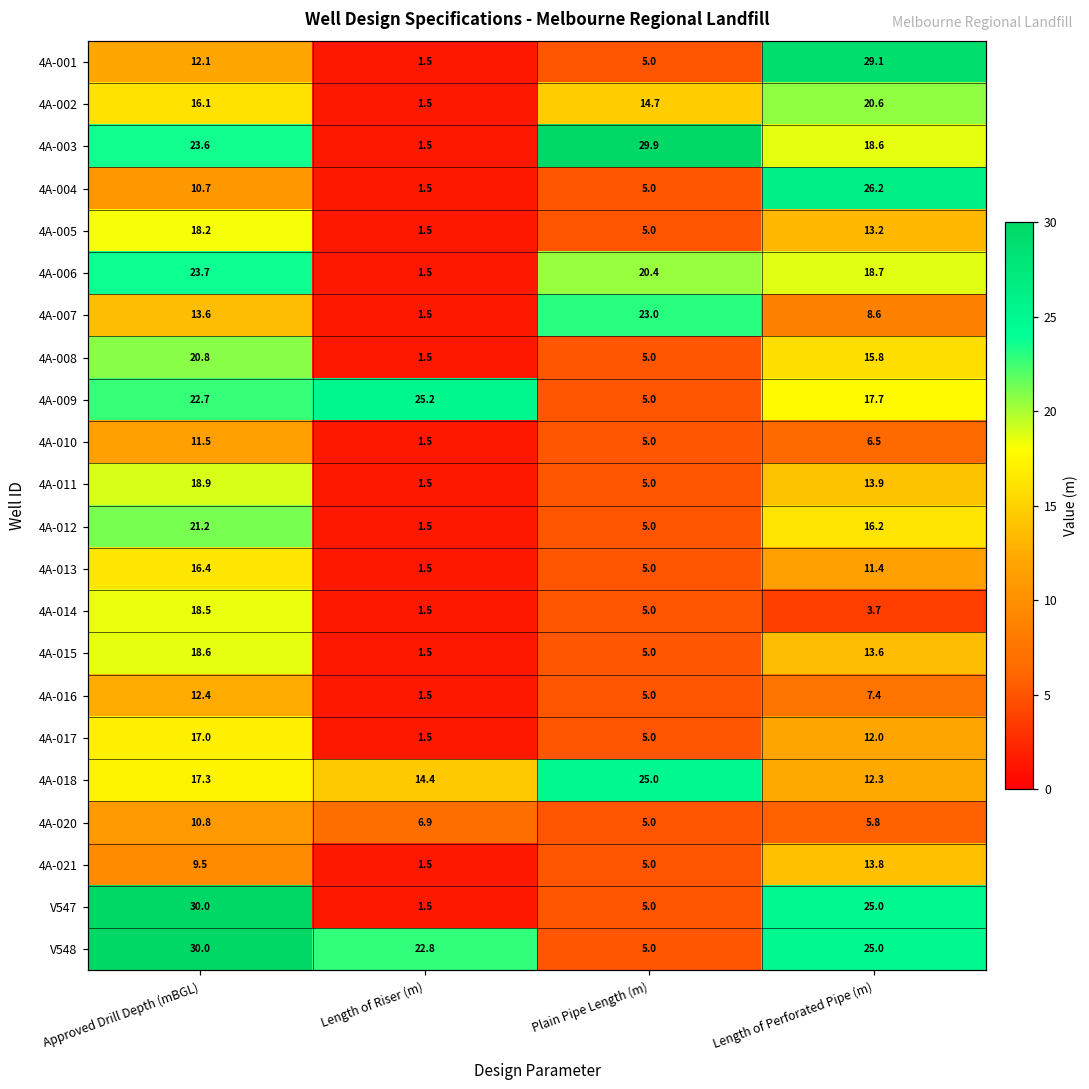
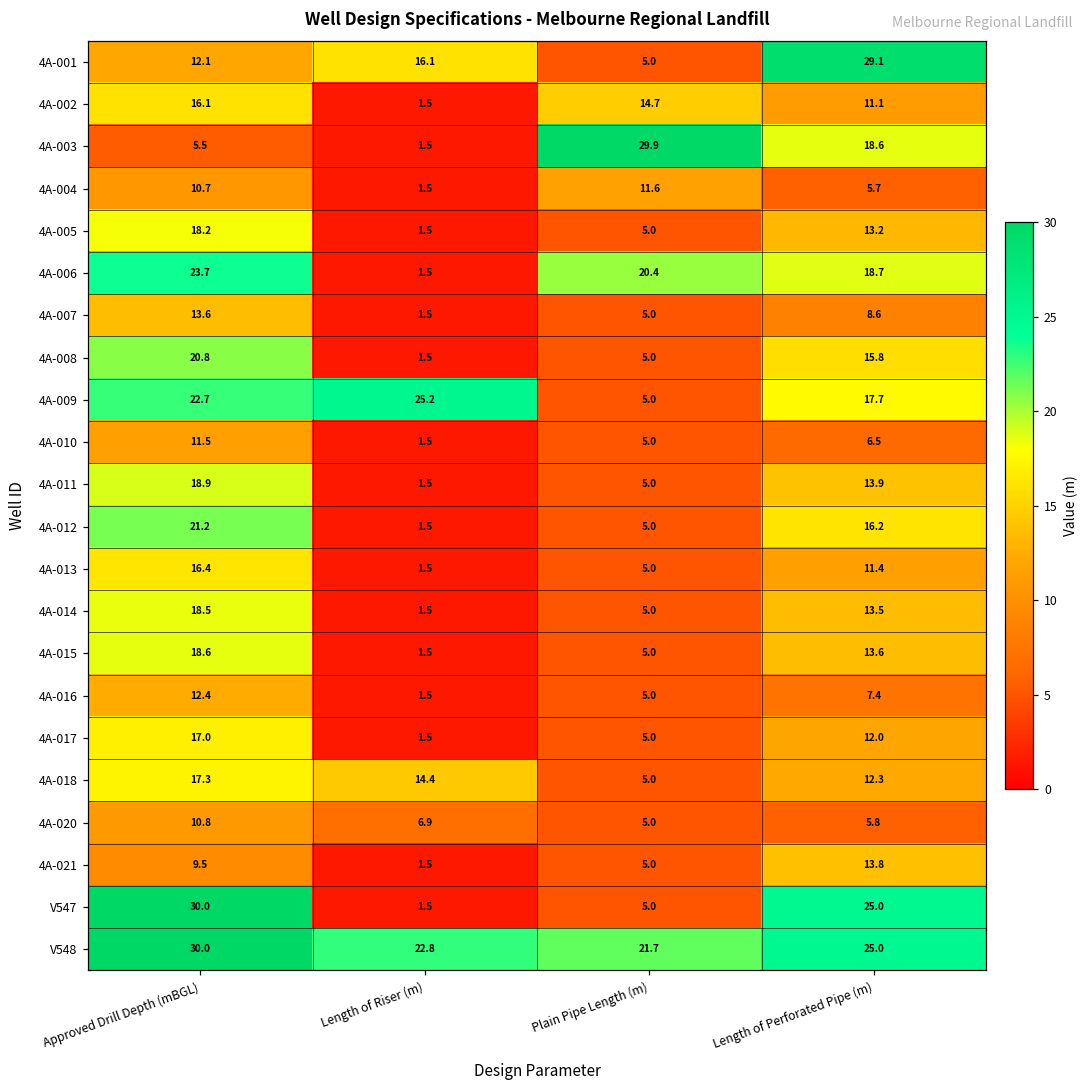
  {
    "4A-001": {
      "Approved Drill Depth (mBGL)": 12.1,
-     "Length of Riser (m)": 1.5,
+     "Length of Riser (m)": 16.1,
      "Plain Pipe Length (m)": 5.0,
      "Length of Perforated Pipe (m)": 29.1
    },
    "4A-002": {
      "Approved Drill Depth (mBGL)": 16.1,
      "Length of Riser (m)": 1.5,
      "Plain Pipe Length (m)": 14.7,
-     "Length of Perforated Pipe (m)": 20.6
+     "Length of Perforated Pipe (m)": 11.1
    },
    "4A-003": {
-     "Approved Drill Depth (mBGL)": 23.6,
+     "Approved Drill Depth (mBGL)": 5.5,
      "Length of Riser (m)": 1.5,
      "Plain Pipe Length (m)": 29.9,
      "Length of Perforated Pipe (m)": 18.6
    },
    "4A-004": {
      "Approved Drill Depth (mBGL)": 10.7,
      "Length of Riser (m)": 1.5,
-     "Plain Pipe Length (m)": 5.0,
-     "Length of Perforated Pipe (m)": 26.2
+     "Plain Pipe Length (m)": 11.6,
+     "Length of Perforated Pipe (m)": 5.7
    },
    "4A-005": {
      "Approved Drill Depth (mBGL)": 18.2,
      "Length of Riser (m)": 1.5,
      "Plain Pipe Length (m)": 5.0,
      "Length of Perforated Pipe (m)": 13.2
    },
    "4A-006": {
      "Approved Drill Depth (mBGL)": 23.7,
      "Length of Riser (m)": 1.5,
      "Plain Pipe Length (m)": 20.4,
      "Length of Perforated Pipe (m)": 18.7
    },
    "4A-007": {
      "Approved Drill Depth (mBGL)": 13.6,
      "Length of Riser (m)": 1.5,
-     "Plain Pipe Length (m)": 23.0,
+     "Plain Pipe Length (m)": 5.0,
      "Length of Perforated Pipe (m)": 8.6
    },
    "4A-008": {
      "Approved Drill Depth (mBGL)": 20.8,
      "Length of Riser (m)": 1.5,
      "Plain Pipe Length (m)": 5.0,
      "Length of Perforated Pipe (m)": 15.8
    },
    "4A-009": {
      "Approved Drill Depth (mBGL)": 22.7,
      "Length of Riser (m)": 25.2,
      "Plain Pipe Length (m)": 5.0,
      "Length of Perforated Pipe (m)": 17.7
    },
    "4A-010": {
      "Approved Drill Depth (mBGL)": 11.5,
      "Length of Riser (m)": 1.5,
      "Plain Pipe Length (m)": 5.0,
      "Length of Perforated Pipe (m)": 6.5
    },
    "4A-011": {
      "Approved Drill Depth (mBGL)": 18.9,
      "Length of Riser (m)": 1.5,
      "Plain Pipe Length (m)": 5.0,
      "Length of Perforated Pipe (m)": 13.9
    },
    "4A-012": {
      "Approved Drill Depth (mBGL)": 21.2,
      "Length of Riser (m)": 1.5,
      "Plain Pipe Length (m)": 5.0,
      "Length of Perforated Pipe (m)": 16.2
    },
    "4A-013": {
      "Approved Drill Depth (mBGL)": 16.4,
      "Length of Riser (m)": 1.5,
      "Plain Pipe Length (m)": 5.0,
      "Length of Perforated Pipe (m)": 11.4
    },
    "4A-014": {
      "Approved Drill Depth (mBGL)": 18.5,
      "Length of Riser (m)": 1.5,
      "Plain Pipe Length (m)": 5.0,
-     "Length of Perforated Pipe (m)": 3.7
+     "Length of Perforated Pipe (m)": 13.5
    },
    "4A-015": {
      "Approved Drill Depth (mBGL)": 18.6,
      "Length of Riser (m)": 1.5,
      "Plain Pipe Length (m)": 5.0,
      "Length of Perforated Pipe (m)": 13.6
    },
    "4A-016": {
      "Approved Drill Depth (mBGL)": 12.4,
      "Length of Riser (m)": 1.5,
      "Plain Pipe Length (m)": 5.0,
      "Length of Perforated Pipe (m)": 7.4
    },
    "4A-017": {
      "Approved Drill Depth (mBGL)": 17.0,
      "Length of Riser (m)": 1.5,
      "Plain Pipe Length (m)": 5.0,
      "Length of Perforated Pipe (m)": 12.0
    },
    "4A-018": {
      "Approved Drill Depth (mBGL)": 17.3,
      "Length of Riser (m)": 14.4,
-     "Plain Pipe Length (m)": 25.0,
+     "Plain Pipe Length (m)": 5.0,
      "Length of Perforated Pipe (m)": 12.3
    },
    "4A-020": {
      "Approved Drill Depth (mBGL)": 10.8,
      "Length of Riser (m)": 6.9,
      "Plain Pipe Length (m)": 5.0,
      "Length of Perforated Pipe (m)": 5.8
    },
    "4A-021": {
      "Approved Drill Depth (mBGL)": 9.5,
      "Length of Riser (m)": 1.5,
      "Plain Pipe Length (m)": 5.0,
      "Length of Perforated Pipe (m)": 13.8
    },
    "V547": {
      "Approved Drill Depth (mBGL)": 30.0,
      "Length of Riser (m)": 1.5,
      "Plain Pipe Length (m)": 5.0,
      "Length of Perforated Pipe (m)": 25.0
    },
    "V548": {
      "Approved Drill Depth (mBGL)": 30.0,
      "Length of Riser (m)": 22.8,
-     "Plain Pipe Length (m)": 5.0,
+     "Plain Pipe Length (m)": 21.7,
      "Length of Perforated Pipe (m)": 25.0
    }
  }
